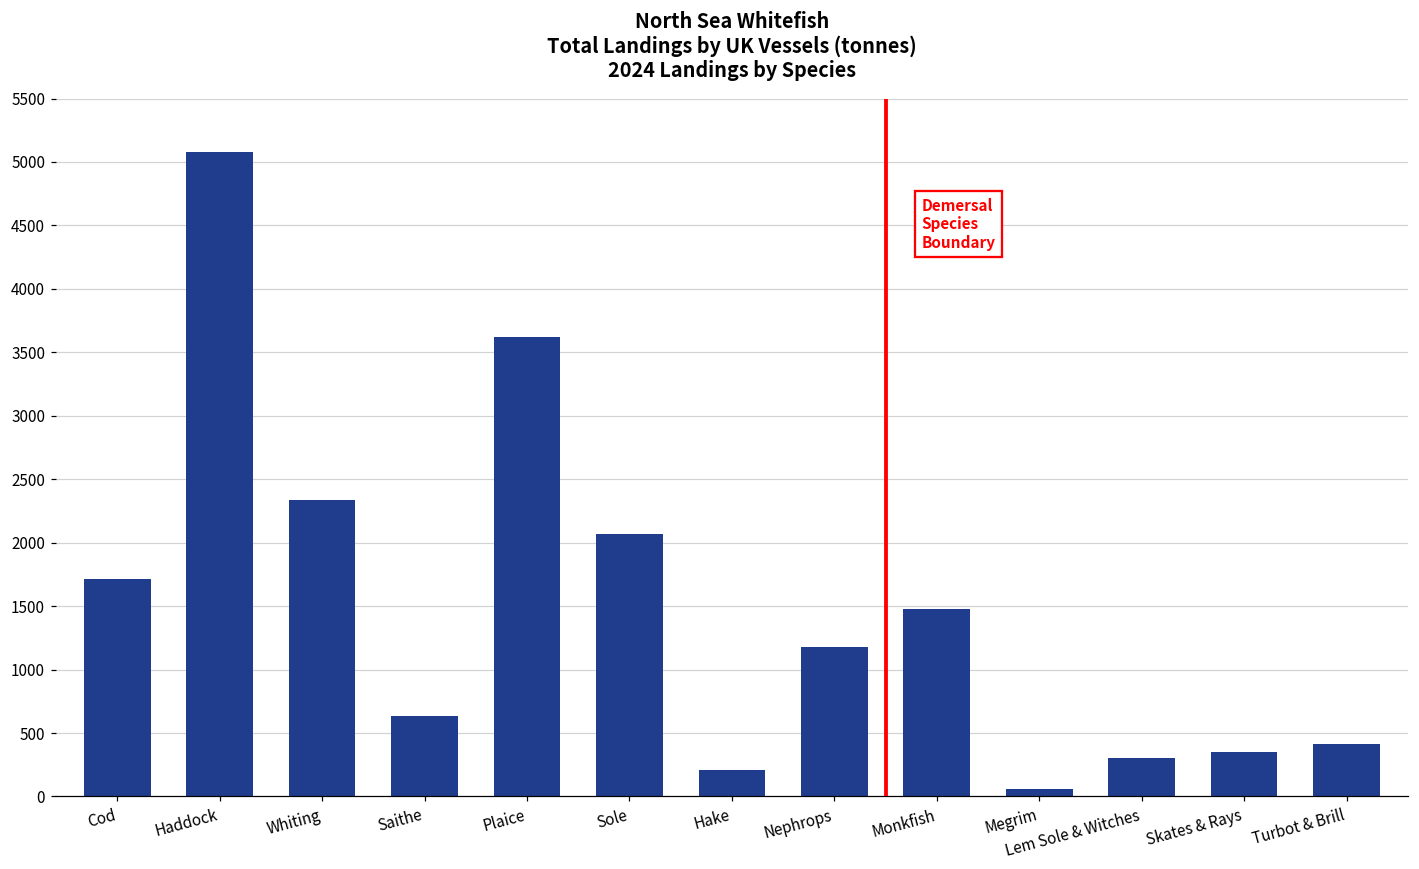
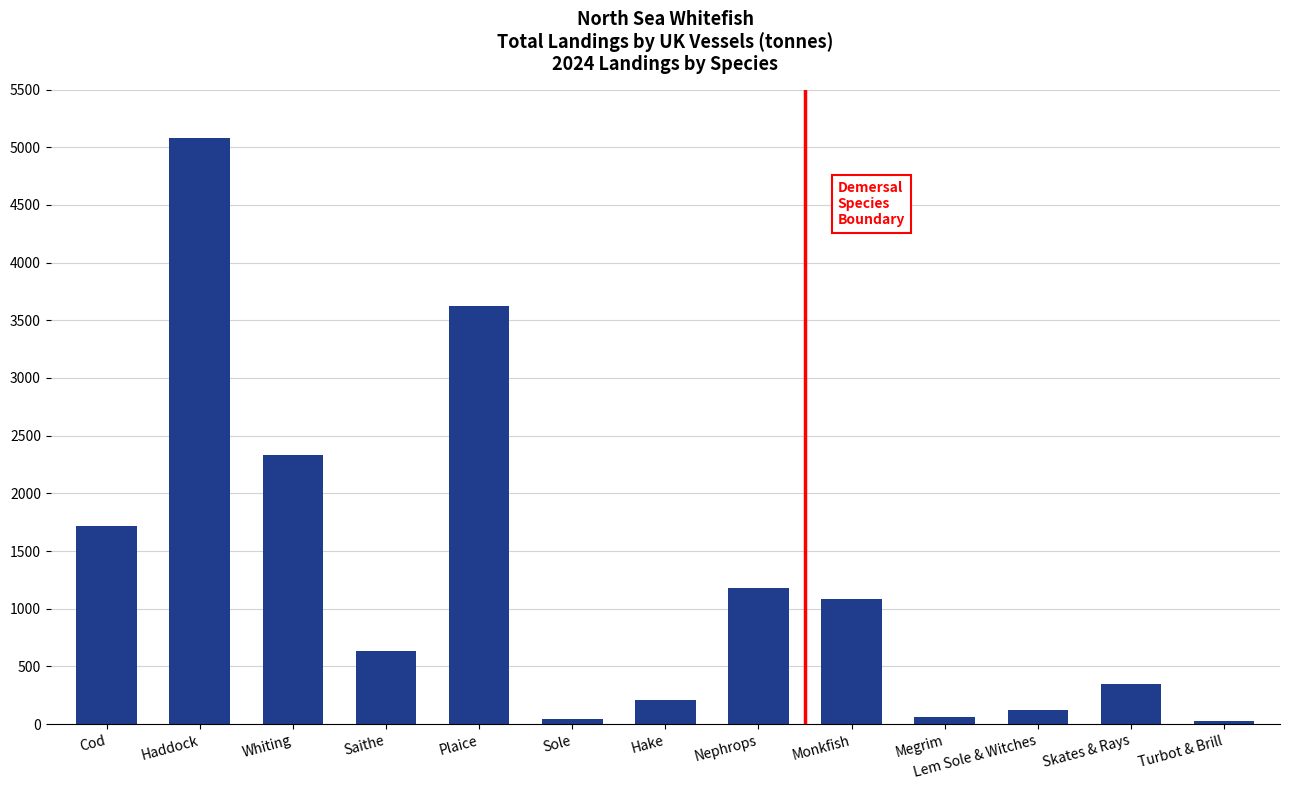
  {
    "Cod": 1720,
    "Haddock": 5080,
    "Whiting": 2340,
    "Saithe": 640,
    "Plaice": 3620,
-   "Sole": 2070,
+   "Sole": 50,
    "Hake": 210,
    "Nephrops": 1180,
-   "Monkfish": 1480,
+   "Monkfish": 1080,
    "Megrim": 60,
-   "Lem Sole & Witches": 310,
+   "Lem Sole & Witches": 120,
    "Skates & Rays": 350,
-   "Turbot & Brill": 410
+   "Turbot & Brill": 30
  }
